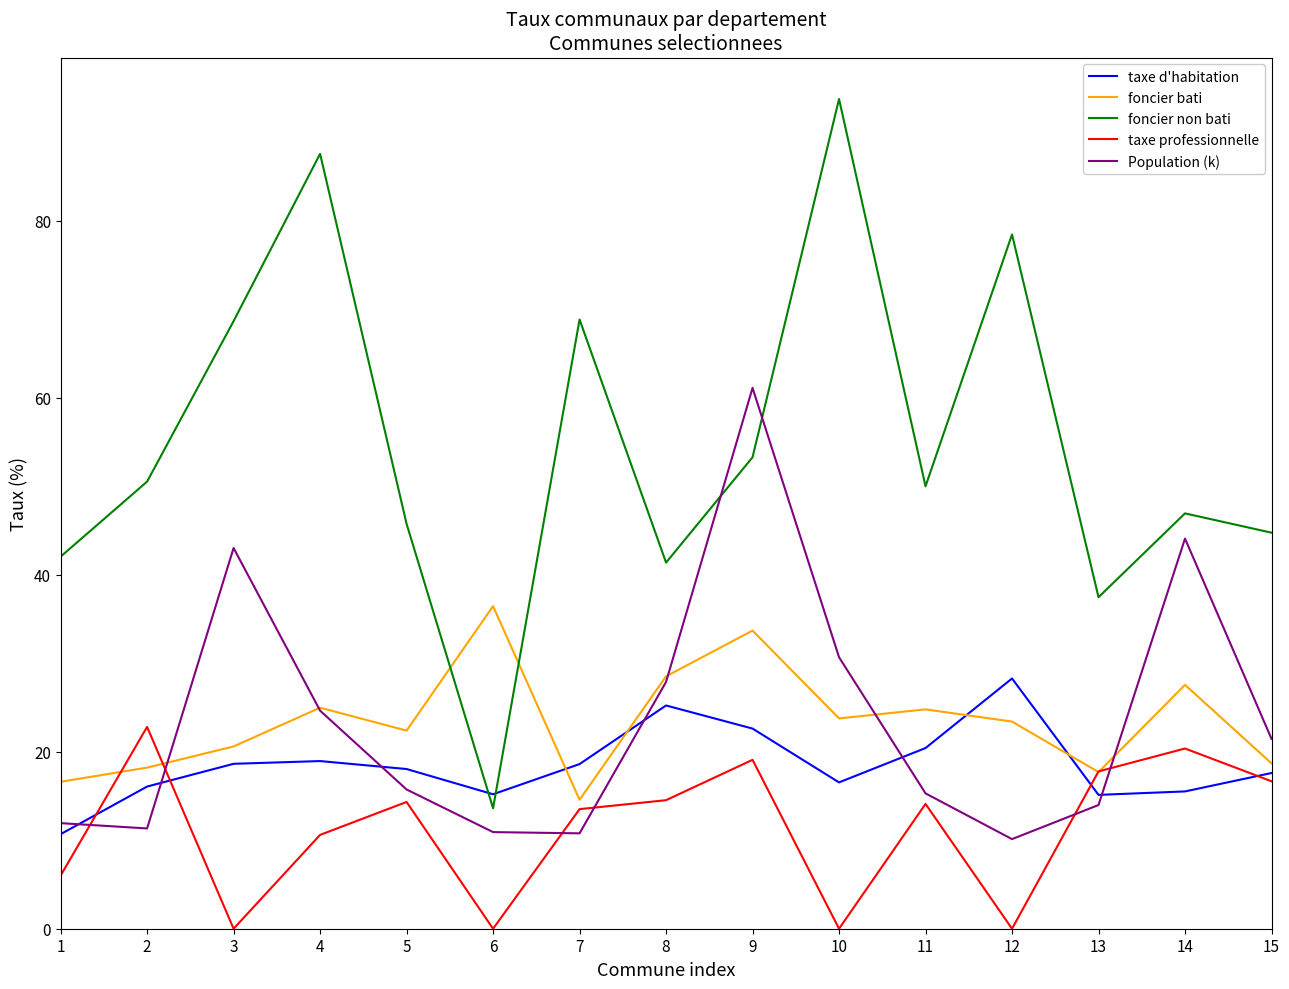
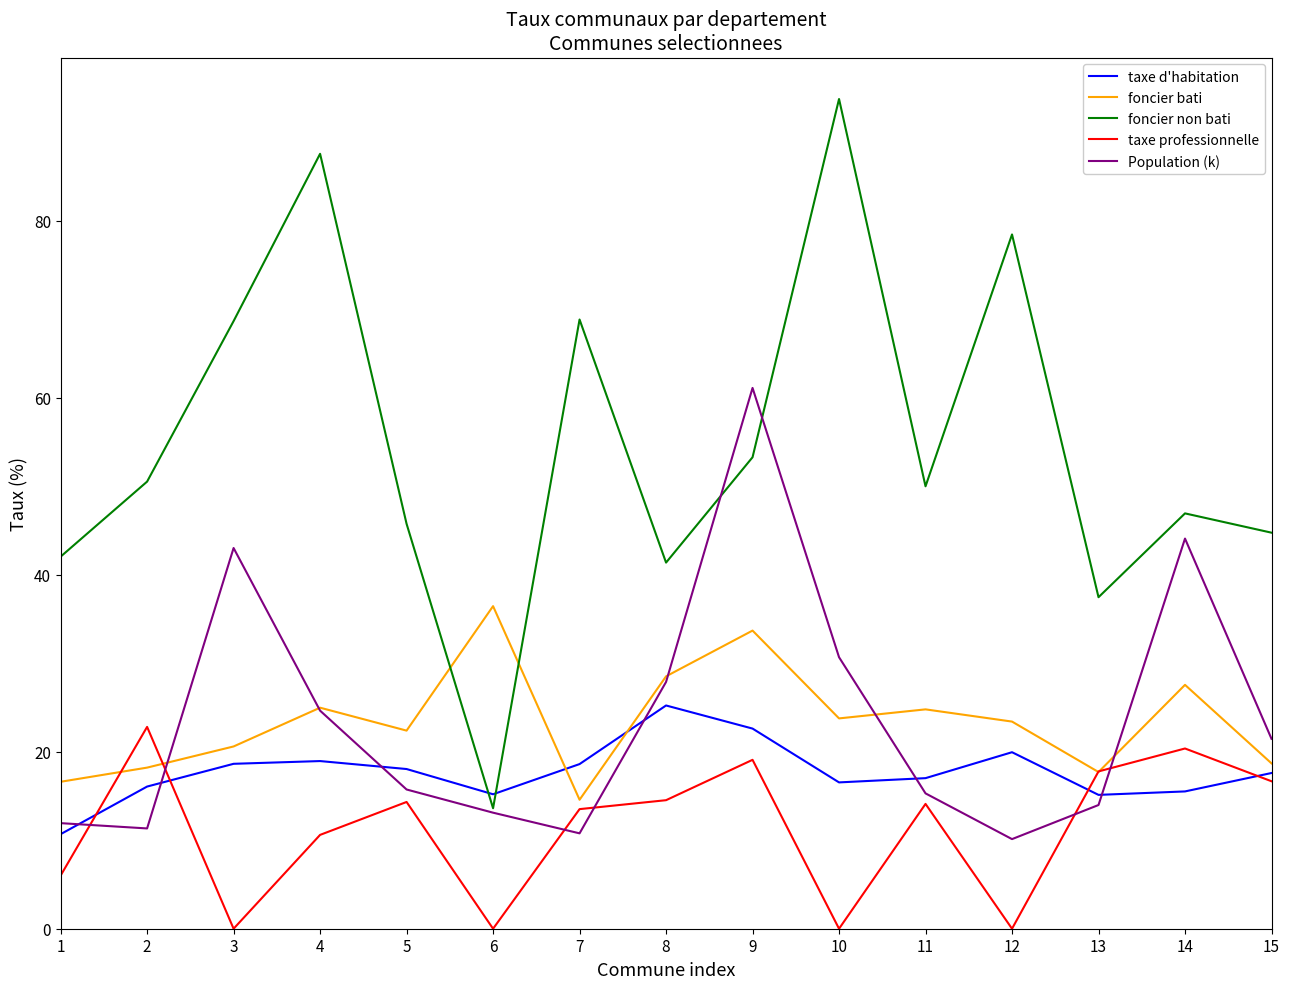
  {
    "taxe d'habitation": {
      "1": 11,
      "2": 16,
      "3": 19,
      "4": 19,
      "5": 18,
      "6": 15,
      "7": 19,
      "8": 25,
      "9": 23,
      "10": 17,
-     "11": 20,
-     "12": 28,
+     "11": 17,
+     "12": 20,
      "13": 15,
      "14": 16,
      "15": 18
    },
    "foncier bati": {
      "1": 17,
      "2": 18,
      "3": 21,
      "4": 25,
      "5": 22,
      "6": 36,
      "7": 15,
      "8": 29,
      "9": 34,
      "10": 24,
      "11": 25,
      "12": 23,
      "14": 28,
      "15": 19
    },
    "foncier non bati": {
      "1": 42,
      "2": 51,
      "3": 69,
      "4": 88,
      "5": 46,
      "6": 14,
      "7": 69,
      "8": 41,
      "9": 53,
      "10": 94,
      "11": 50,
      "12": 78,
      "13": 37,
      "14": 47,
      "15": 45
    },
    "taxe professionnelle": {
      "1": 6,
      "2": 23,
      "3": 0,
      "4": 11,
      "5": 14,
      "6": 0,
      "7": 14,
      "8": 15,
      "9": 19,
      "10": 0,
      "11": 14,
      "12": 0,
      "14": 20,
      "15": 17
    },
    "Population (k)": {
      "1": 12,
      "2": 11,
      "3": 43,
      "4": 25,
      "5": 16,
-     "6": 11,
+     "6": 13,
      "7": 11,
      "8": 28,
      "9": 61,
      "10": 31,
      "11": 15,
      "12": 10,
      "13": 14,
      "14": 44,
      "15": 21
    }
  }
